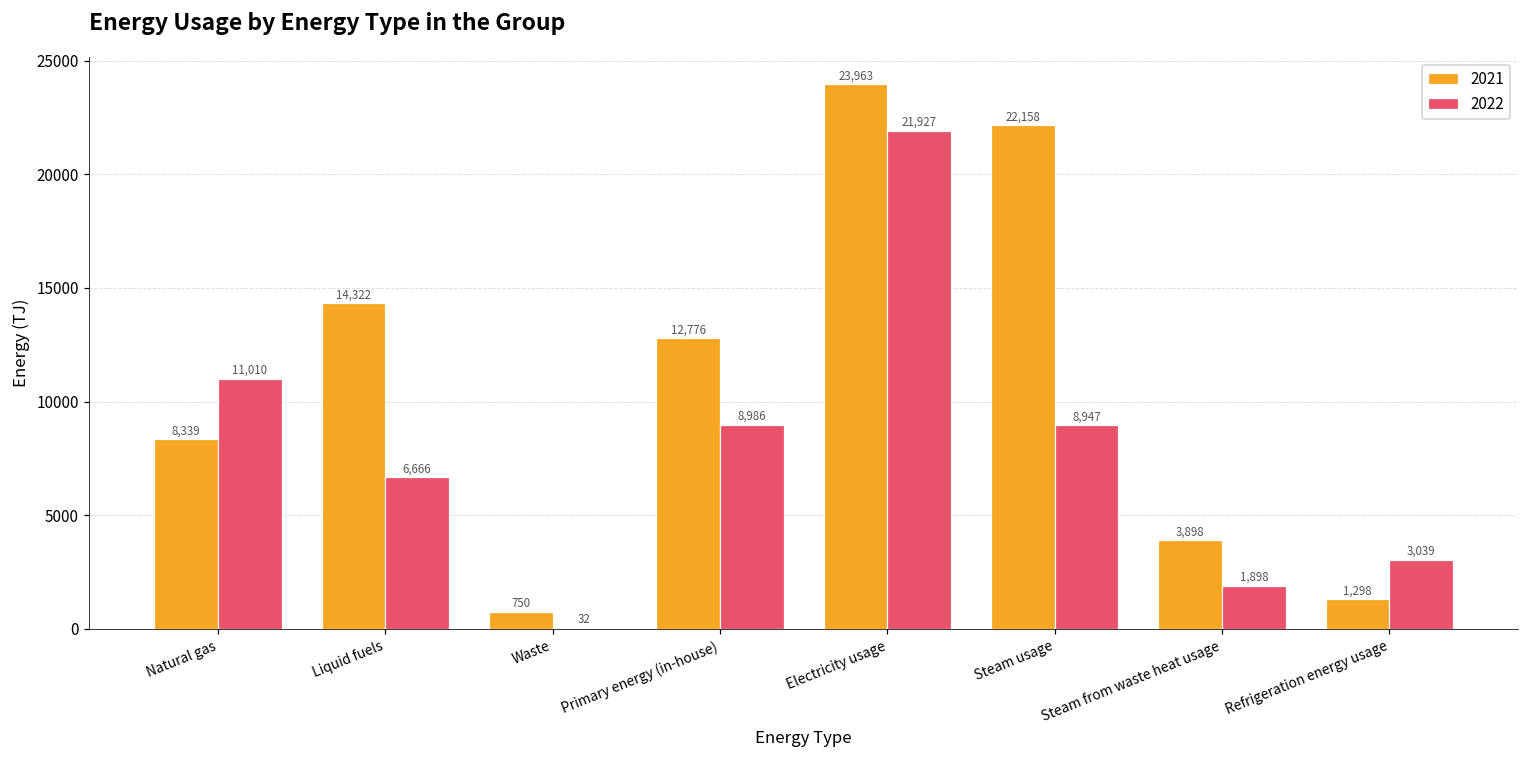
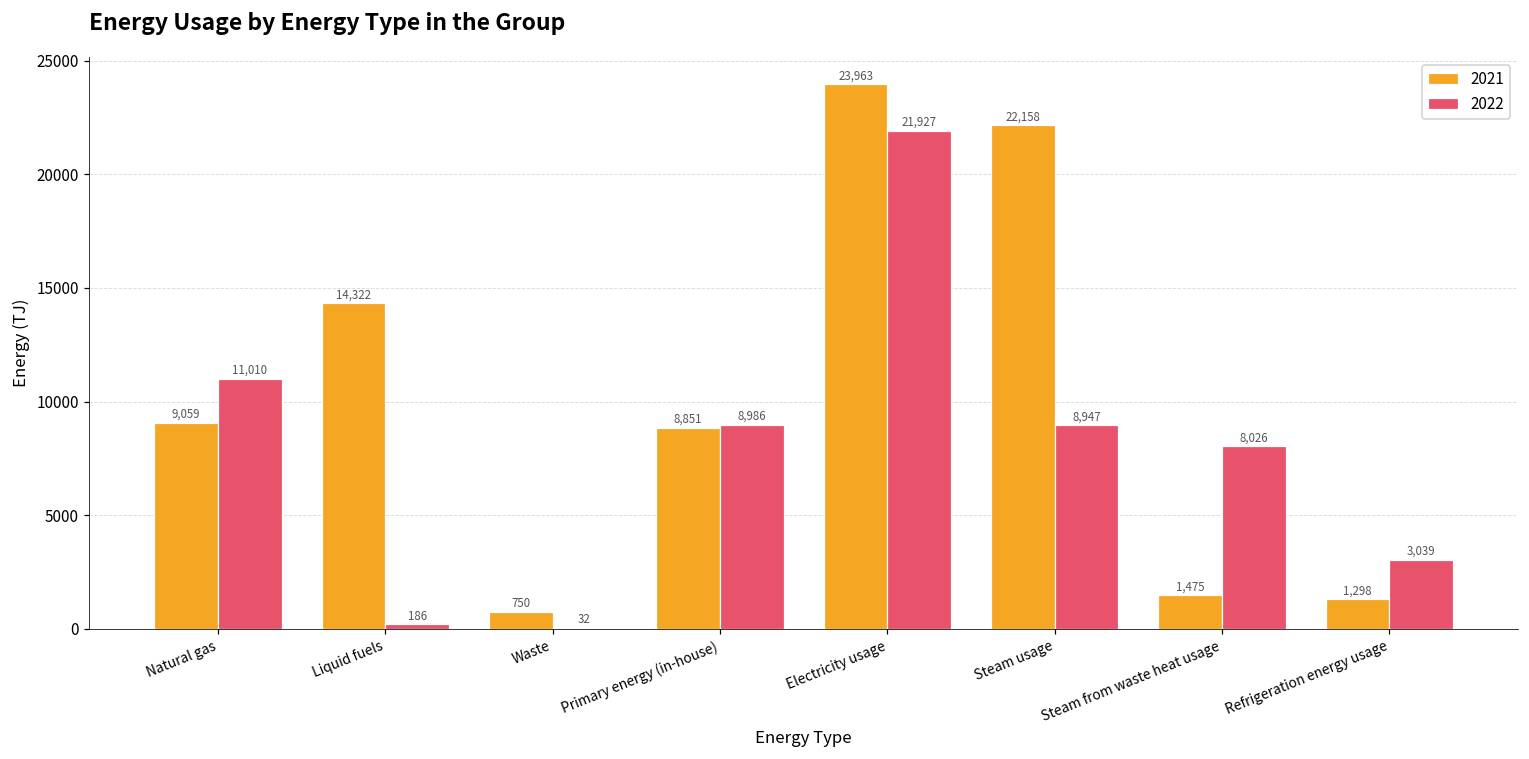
  {
    "2021": {
-     "Natural gas": "8,339",
+     "Natural gas": "9,059",
      "Liquid fuels": "14,322",
      "Waste": "750",
-     "Primary energy (in-house)": "12,776",
+     "Primary energy (in-house)": "8,851",
      "Electricity usage": "23,963",
      "Steam usage": "22,158",
-     "Steam from waste heat usage": "3,898",
+     "Steam from waste heat usage": "1,475",
      "Refrigeration energy usage": "1,298"
    },
    "2022": {
      "Natural gas": "11,010",
-     "Liquid fuels": "6,666",
+     "Liquid fuels": "186",
      "Waste": "32",
      "Primary energy (in-house)": "8,986",
      "Electricity usage": "21,927",
      "Steam usage": "8,947",
-     "Steam from waste heat usage": "1,898",
+     "Steam from waste heat usage": "8,026",
      "Refrigeration energy usage": "3,039"
    }
  }
